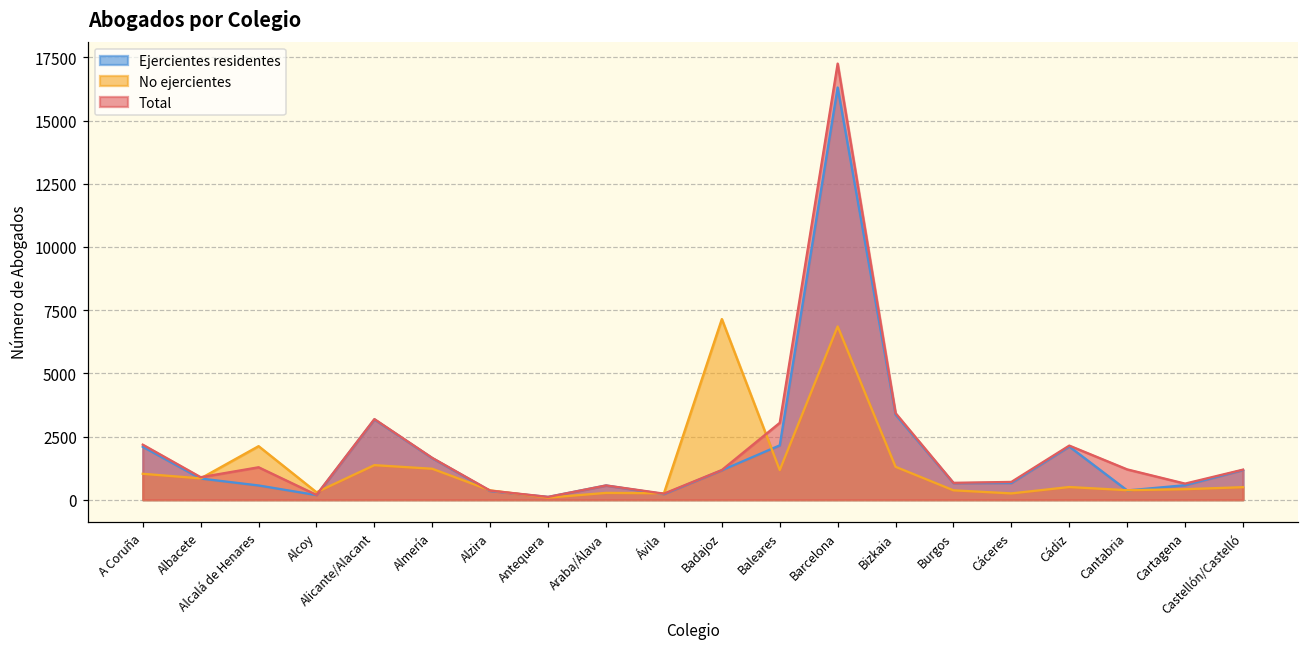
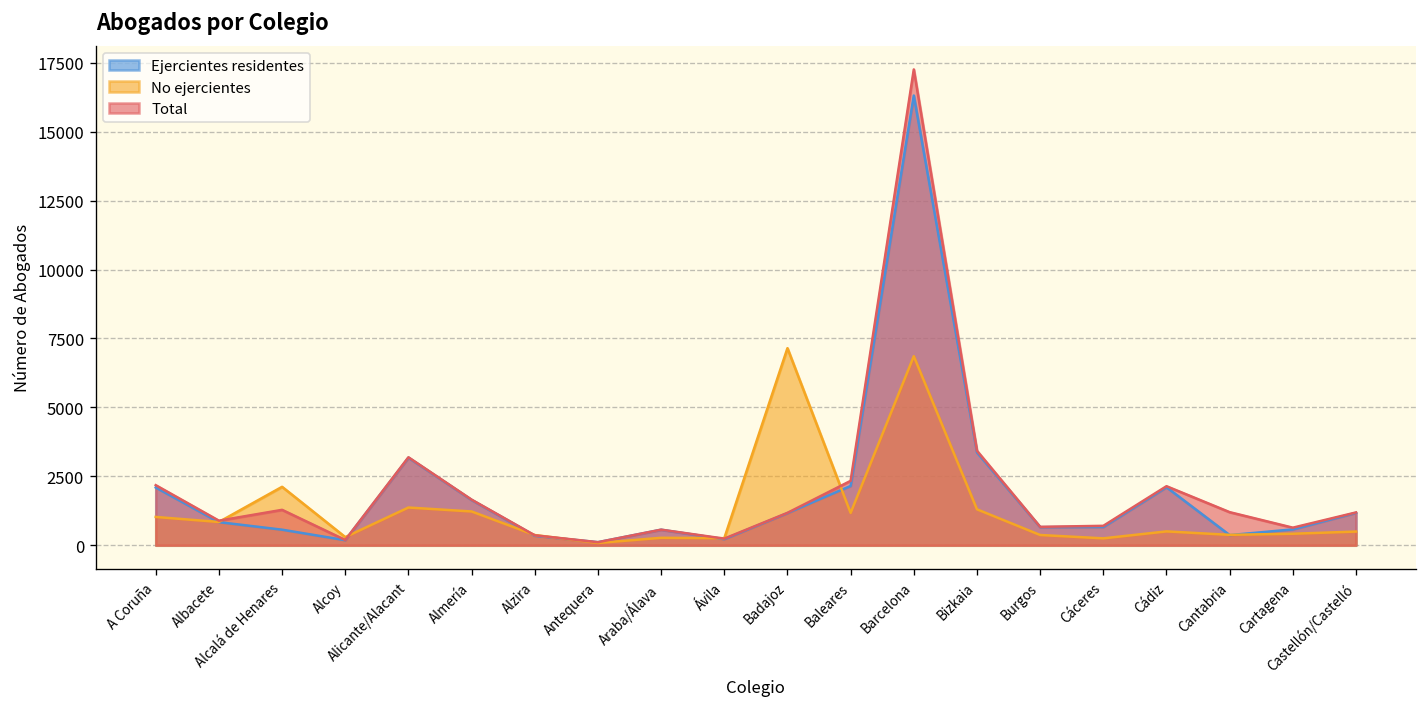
  {
    "Ejercientes residentes": {
      "Alcalá de Henares": 600,
      "Baleares": 2200,
      "Barcelona": 16300
    },
    "No ejercientes": {
      "A Coruña": 1000,
      "Alcalá de Henares": 2100,
      "Alicante/Alacant": 1400,
      "Almería": 1200,
      "Araba/Álava": 300,
      "Badajoz": 7100,
      "Baleares": 1200,
      "Barcelona": 6900,
      "Bizkaia": 1300,
      "Burgos": 400,
      "Cáceres": 300,
      "Cádiz": 500,
      "Cartagena": 400,
      "Castellón/Castelló": 500
    },
    "Total": {
      "Alcalá de Henares": 1300,
-     "Baleares": 3000,
+     "Baleares": 2300,
      "Barcelona": 17300,
      "Cantabria": 1200
    }
  }
